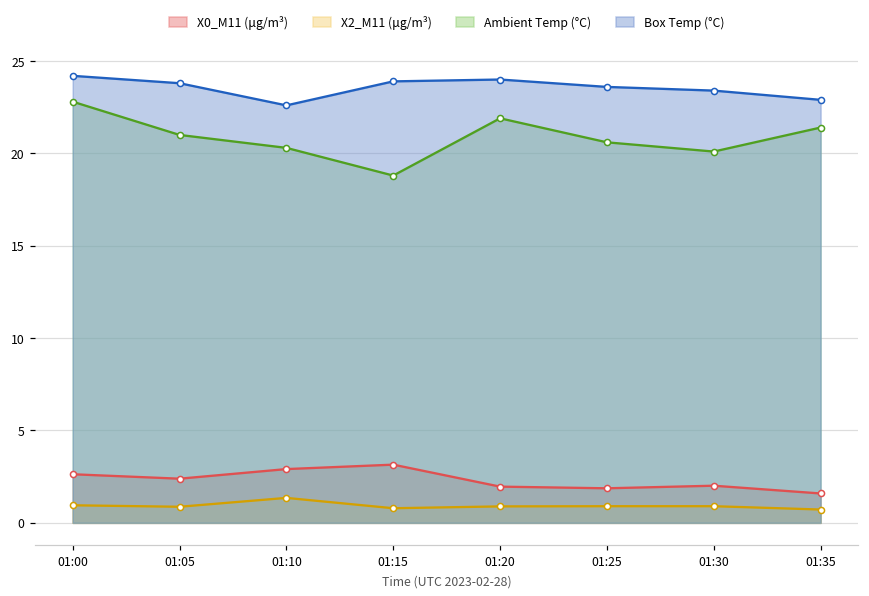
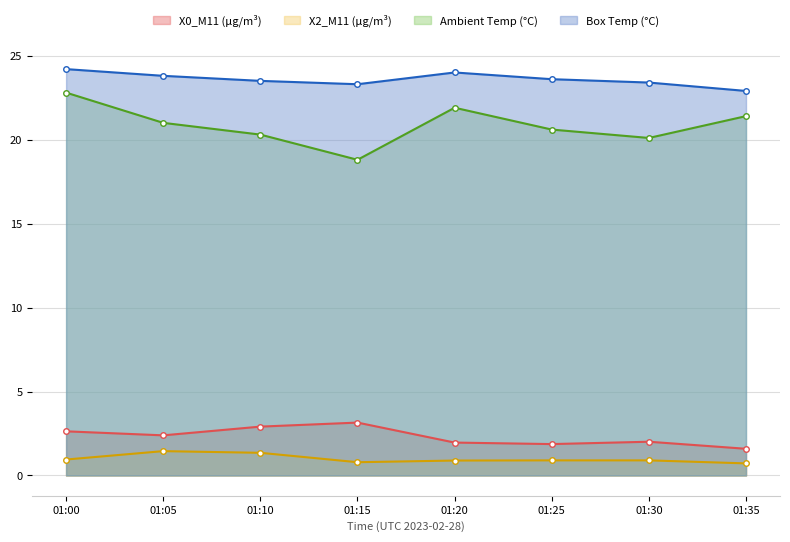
  {
    "X0_M11 (μg/m³)": {
      "01:00": 2.6,
      "01:05": 2.4,
      "01:10": 2.9,
      "01:15": 3.2,
      "01:20": 2.0,
      "01:25": 1.9,
      "01:30": 2.0,
      "01:35": 1.6
    },
    "X2_M11 (μg/m³)": {
      "01:00": 1.0,
-     "01:05": 0.9,
+     "01:05": 1.5,
      "01:10": 1.4,
      "01:15": 0.8,
      "01:20": 0.9,
      "01:25": 0.9,
      "01:30": 0.9,
      "01:35": 0.7
    },
    "Ambient Temp (°C)": {
      "01:00": 22.8,
      "01:05": 21.0,
      "01:10": 20.3,
      "01:15": 18.8,
      "01:20": 21.9,
      "01:25": 20.6,
      "01:30": 20.1,
      "01:35": 21.4
    },
    "Box Temp (°C)": {
      "01:00": 24.2,
      "01:05": 23.8,
-     "01:10": 22.6,
-     "01:15": 23.9,
+     "01:10": 23.5,
+     "01:15": 23.3,
      "01:20": 24.0,
      "01:25": 23.6,
      "01:30": 23.4,
      "01:35": 22.9
    }
  }
